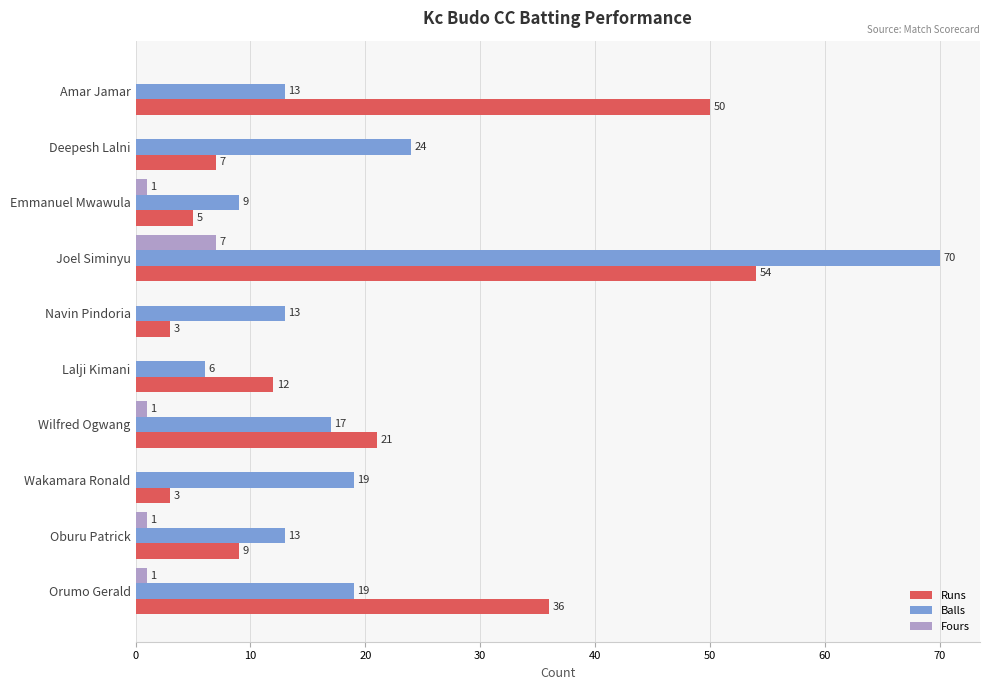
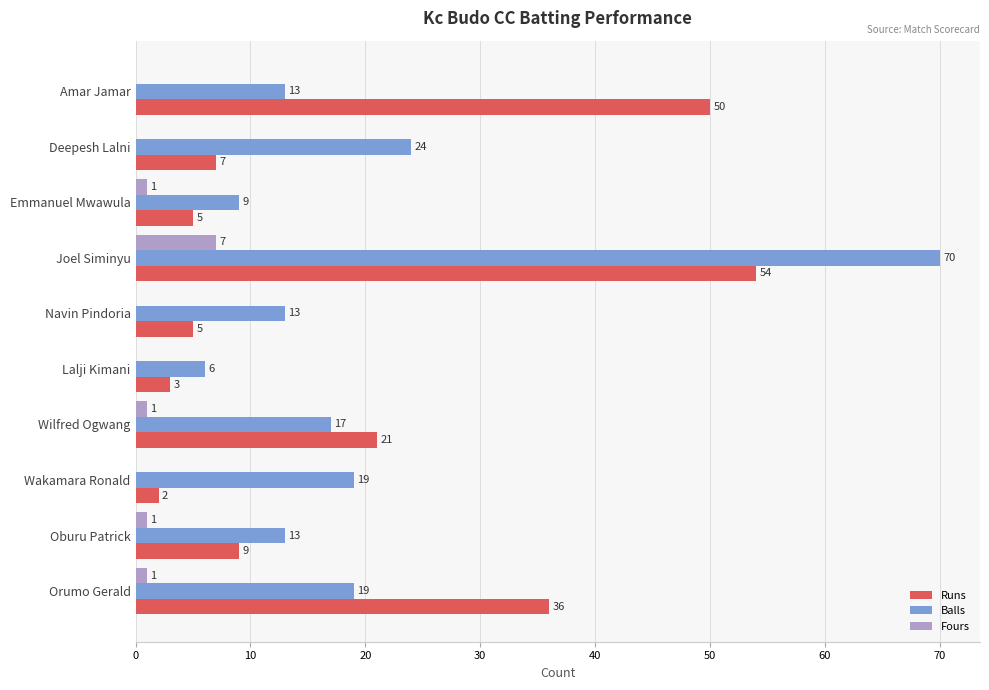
  {
    "Runs": {
      "Amar Jamar": 50,
      "Deepesh Lalni": 7,
      "Emmanuel Mwawula": 5,
      "Joel Siminyu": 54,
-     "Navin Pindoria": 3,
-     "Lalji Kimani": 12,
+     "Navin Pindoria": 5,
+     "Lalji Kimani": 3,
      "Wilfred Ogwang": 21,
-     "Wakamara Ronald": 3,
+     "Wakamara Ronald": 2,
      "Oburu Patrick": 9,
      "Orumo Gerald": 36
    }
  }
